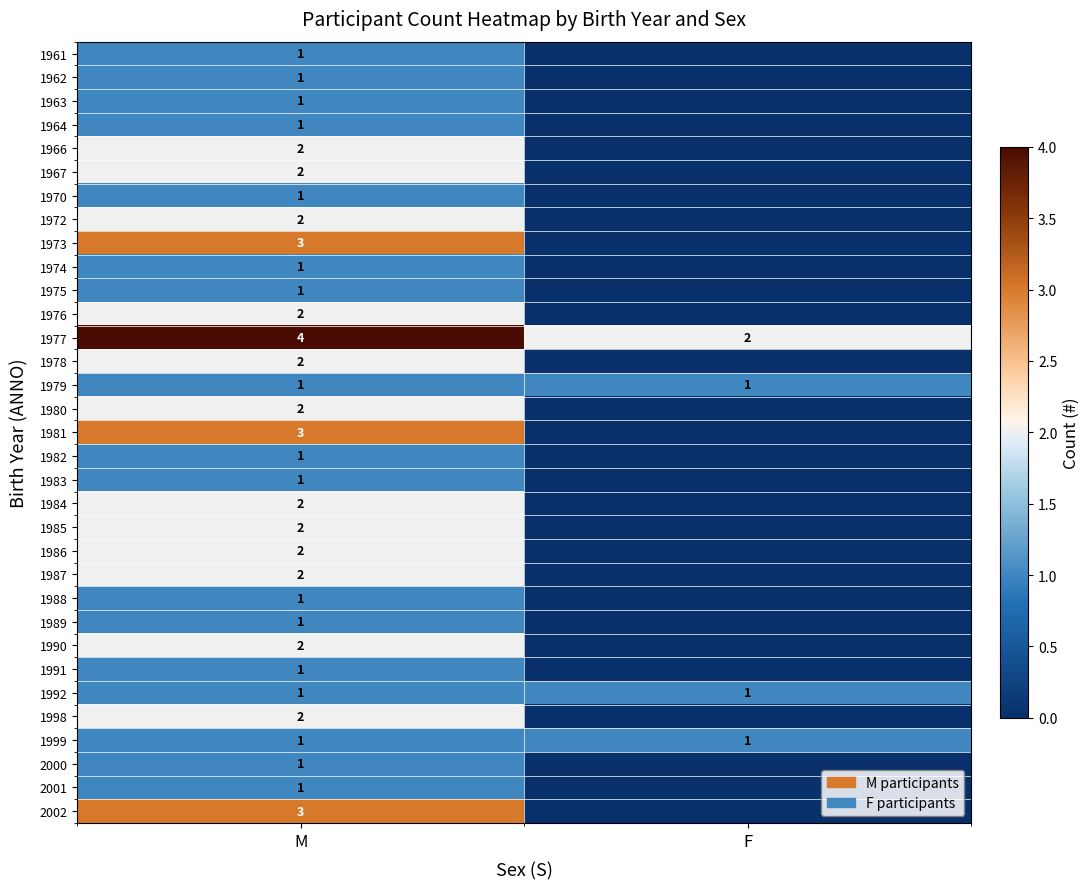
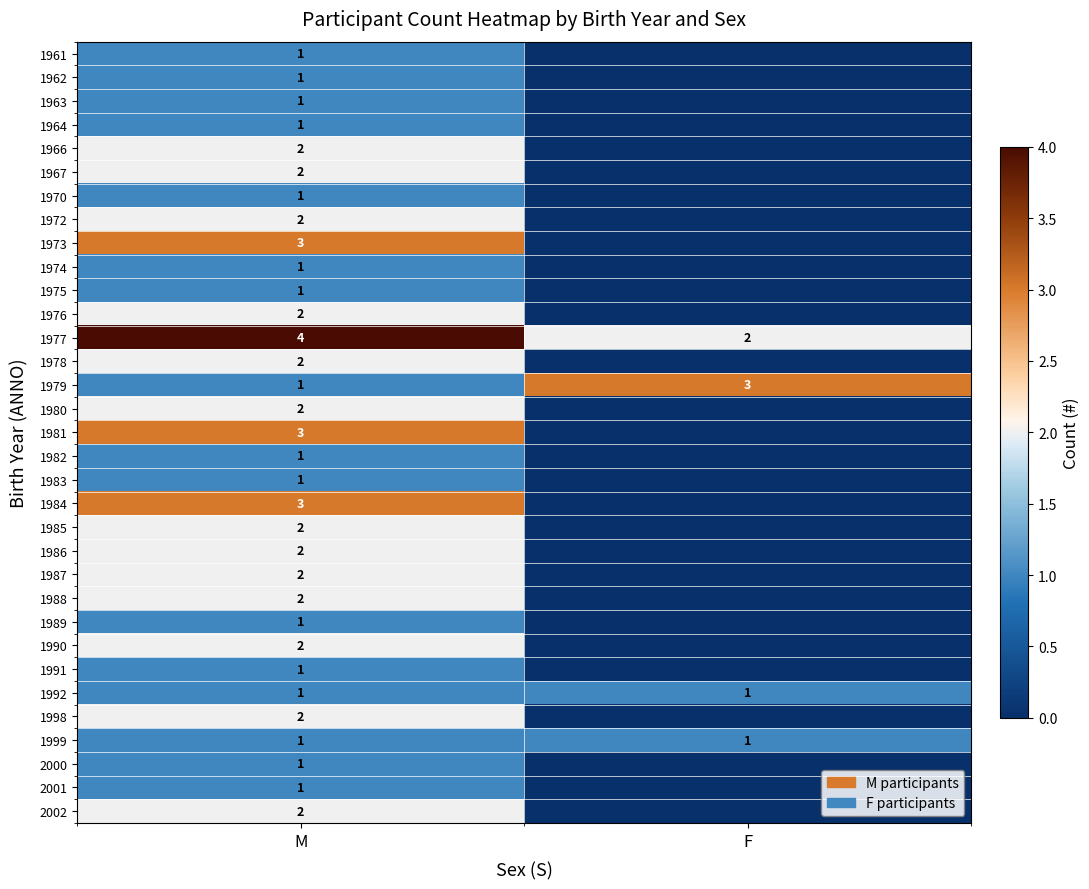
  {
    "1961": {
      "M": 1
    },
    "1962": {
      "M": 1
    },
    "1963": {
      "M": 1
    },
    "1964": {
      "M": 1
    },
    "1966": {
      "M": 2
    },
    "1967": {
      "M": 2
    },
    "1970": {
      "M": 1
    },
    "1972": {
      "M": 2
    },
    "1973": {
      "M": 3
    },
    "1974": {
      "M": 1
    },
    "1975": {
      "M": 1
    },
    "1976": {
      "M": 2
    },
    "1977": {
      "M": 4,
      "F": 2
    },
    "1978": {
      "M": 2
    },
    "1979": {
      "M": 1,
-     "F": 1
+     "F": 3
    },
    "1980": {
      "M": 2
    },
    "1981": {
      "M": 3
    },
    "1982": {
      "M": 1
    },
    "1983": {
      "M": 1
    },
    "1984": {
-     "M": 2
+     "M": 3
    },
    "1985": {
      "M": 2
    },
    "1986": {
      "M": 2
    },
    "1987": {
      "M": 2
    },
    "1988": {
-     "M": 1
+     "M": 2
    },
    "1989": {
      "M": 1
    },
    "1990": {
      "M": 2
    },
    "1991": {
      "M": 1
    },
    "1992": {
      "M": 1,
      "F": 1
    },
    "1998": {
      "M": 2
    },
    "1999": {
      "M": 1,
      "F": 1
    },
    "2000": {
      "M": 1
    },
    "2001": {
      "M": 1
    },
    "2002": {
-     "M": 3
+     "M": 2
    }
  }
